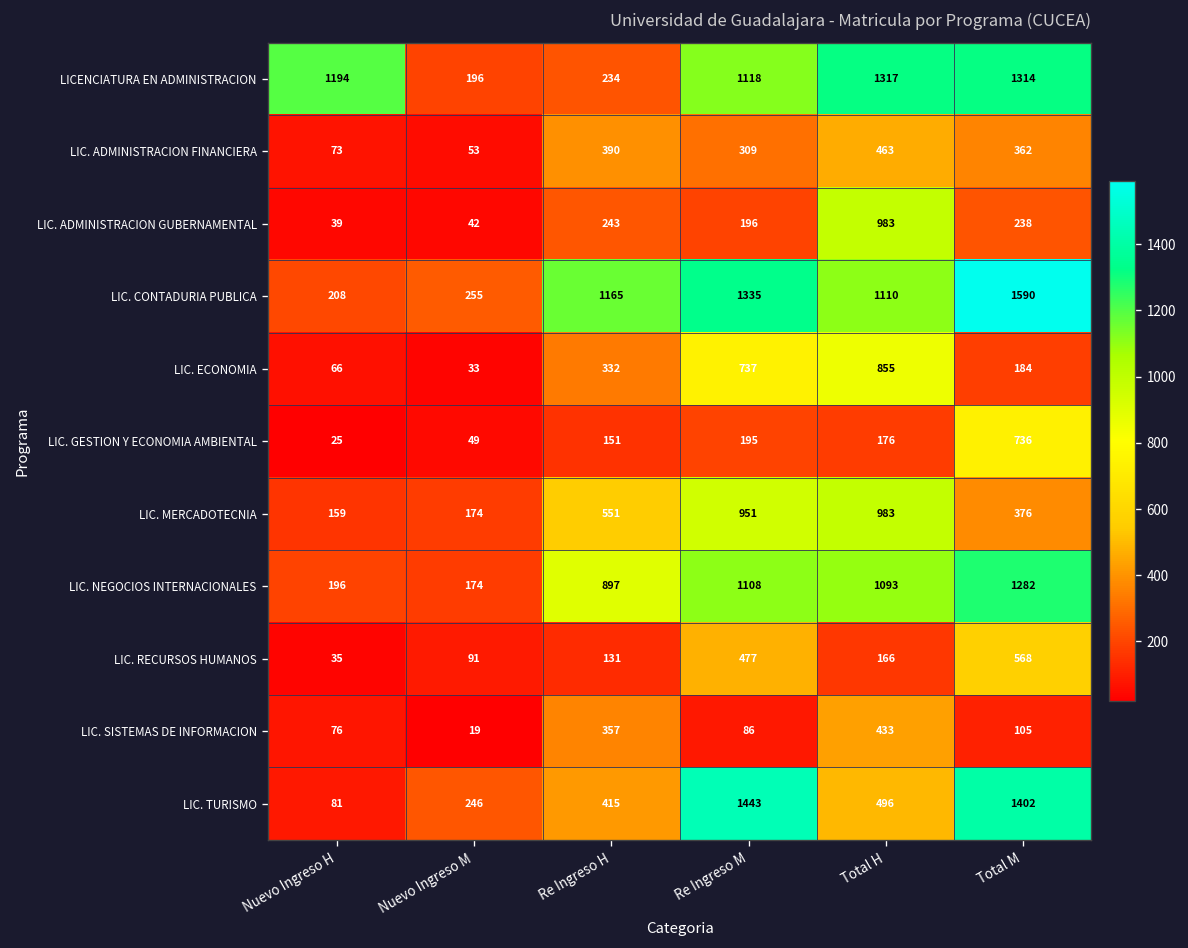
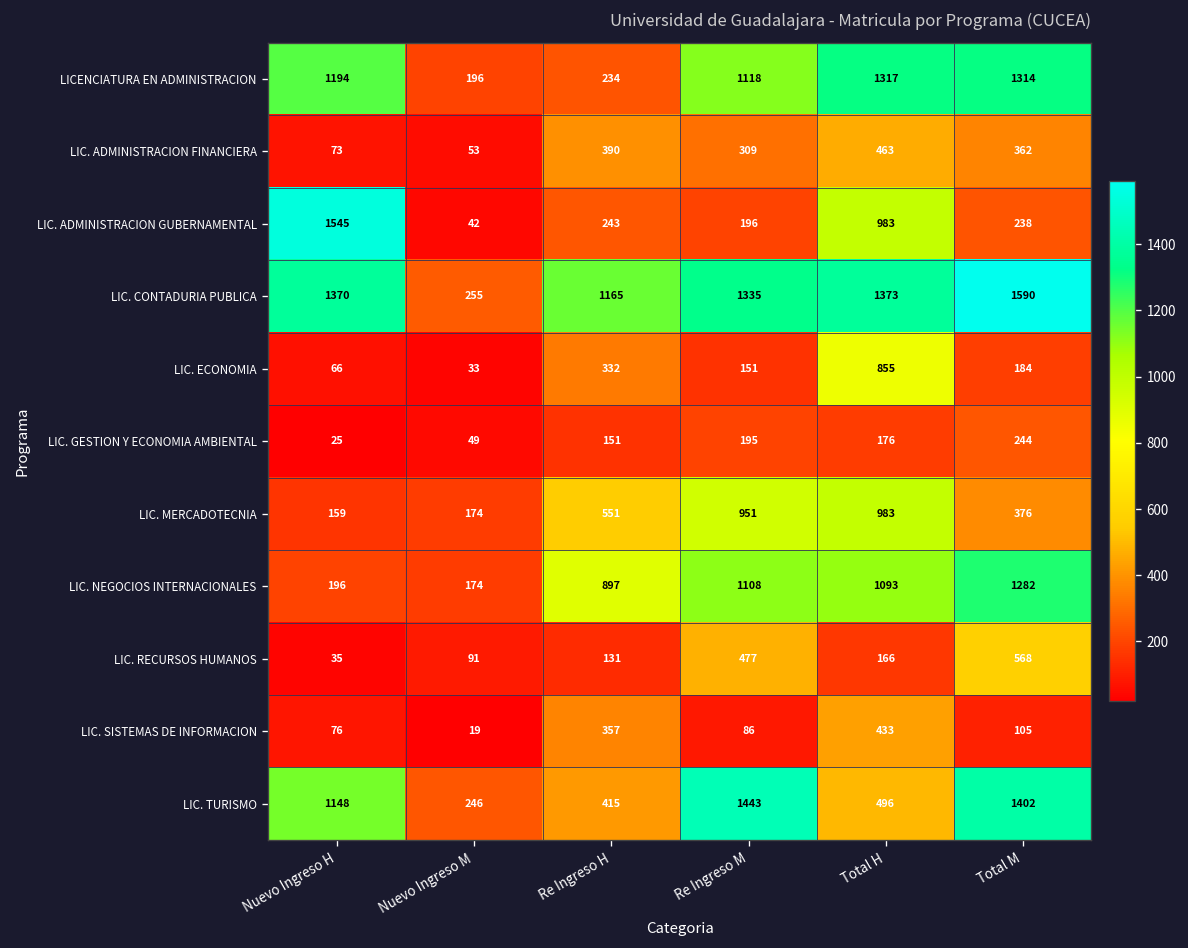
  {
    "LICENCIATURA EN ADMINISTRACION": {
      "Nuevo Ingreso H": 1194,
      "Nuevo Ingreso M": 196,
      "Re Ingreso H": 234,
      "Re Ingreso M": 1118,
      "Total H": 1317,
      "Total M": 1314
    },
    "LIC. ADMINISTRACION FINANCIERA": {
      "Nuevo Ingreso H": 73,
      "Nuevo Ingreso M": 53,
      "Re Ingreso H": 390,
      "Re Ingreso M": 309,
      "Total H": 463,
      "Total M": 362
    },
    "LIC. ADMINISTRACION GUBERNAMENTAL": {
-     "Nuevo Ingreso H": 39,
+     "Nuevo Ingreso H": 1545,
      "Nuevo Ingreso M": 42,
      "Re Ingreso H": 243,
      "Re Ingreso M": 196,
      "Total H": 983,
      "Total M": 238
    },
    "LIC. CONTADURIA PUBLICA": {
-     "Nuevo Ingreso H": 208,
+     "Nuevo Ingreso H": 1370,
      "Nuevo Ingreso M": 255,
      "Re Ingreso H": 1165,
      "Re Ingreso M": 1335,
-     "Total H": 1110,
+     "Total H": 1373,
      "Total M": 1590
    },
    "LIC. ECONOMIA": {
      "Nuevo Ingreso H": 66,
      "Nuevo Ingreso M": 33,
      "Re Ingreso H": 332,
-     "Re Ingreso M": 737,
+     "Re Ingreso M": 151,
      "Total H": 855,
      "Total M": 184
    },
    "LIC. GESTION Y ECONOMIA AMBIENTAL": {
      "Nuevo Ingreso H": 25,
      "Nuevo Ingreso M": 49,
      "Re Ingreso H": 151,
      "Re Ingreso M": 195,
      "Total H": 176,
-     "Total M": 736
+     "Total M": 244
    },
    "LIC. MERCADOTECNIA": {
      "Nuevo Ingreso H": 159,
      "Nuevo Ingreso M": 174,
      "Re Ingreso H": 551,
      "Re Ingreso M": 951,
      "Total H": 983,
      "Total M": 376
    },
    "LIC. NEGOCIOS INTERNACIONALES": {
      "Nuevo Ingreso H": 196,
      "Nuevo Ingreso M": 174,
      "Re Ingreso H": 897,
      "Re Ingreso M": 1108,
      "Total H": 1093,
      "Total M": 1282
    },
    "LIC. RECURSOS HUMANOS": {
      "Nuevo Ingreso H": 35,
      "Nuevo Ingreso M": 91,
      "Re Ingreso H": 131,
      "Re Ingreso M": 477,
      "Total H": 166,
      "Total M": 568
    },
    "LIC. SISTEMAS DE INFORMACION": {
      "Nuevo Ingreso H": 76,
      "Nuevo Ingreso M": 19,
      "Re Ingreso H": 357,
      "Re Ingreso M": 86,
      "Total H": 433,
      "Total M": 105
    },
    "LIC. TURISMO": {
-     "Nuevo Ingreso H": 81,
+     "Nuevo Ingreso H": 1148,
      "Nuevo Ingreso M": 246,
      "Re Ingreso H": 415,
      "Re Ingreso M": 1443,
      "Total H": 496,
      "Total M": 1402
    }
  }
